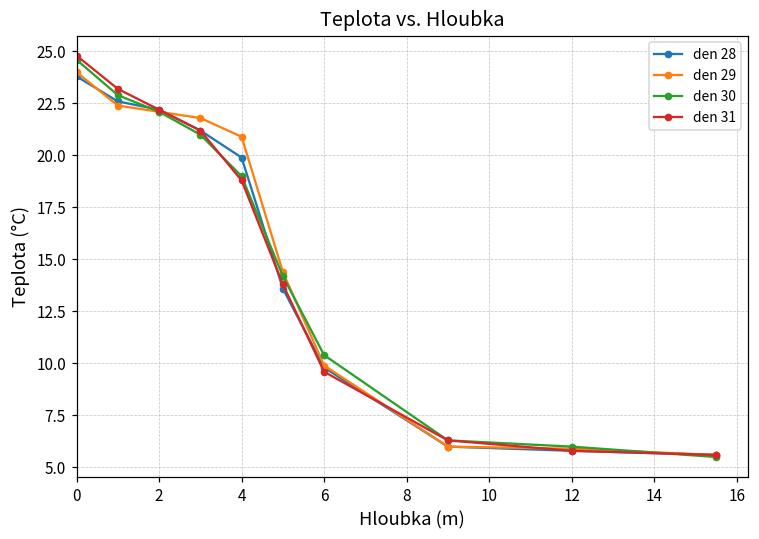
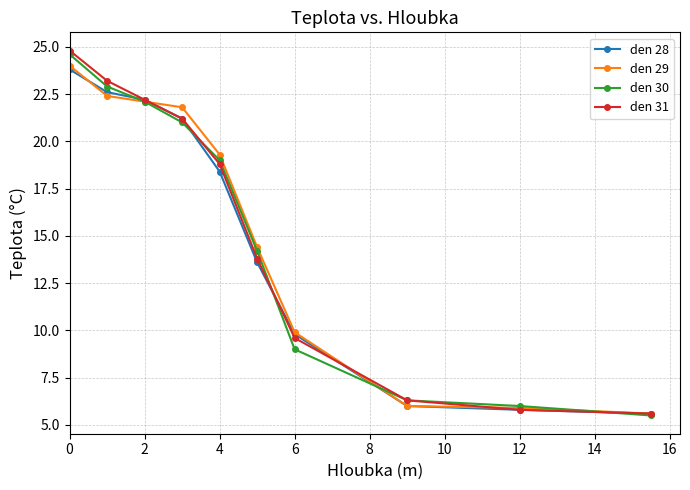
  {
    "den 28": {
      "0": 23.8,
-     "4": 19.9
+     "4": 18.4
    },
    "den 29": {
      "0": 24.0,
-     "4": 20.9
+     "4": 19.3
    },
    "den 30": {
      "0": 24.6,
      "4": 19.0,
-     "6": 10.4
+     "6": 9.0
    },
    "den 31": {
      "0": 24.8,
      "4": 18.8,
      "6": 9.6
    }
  }
